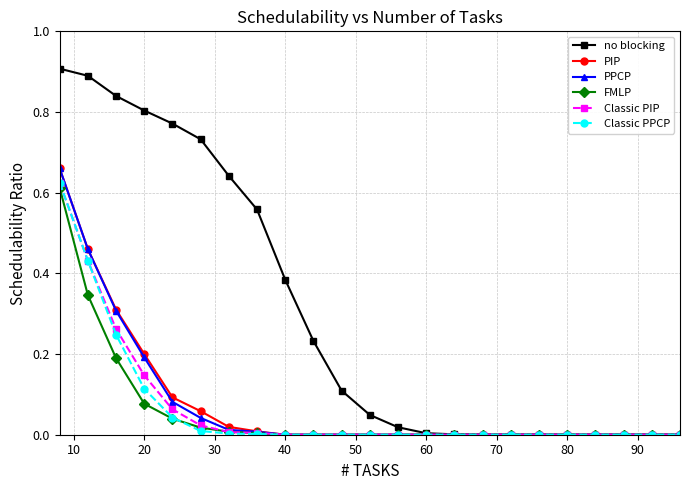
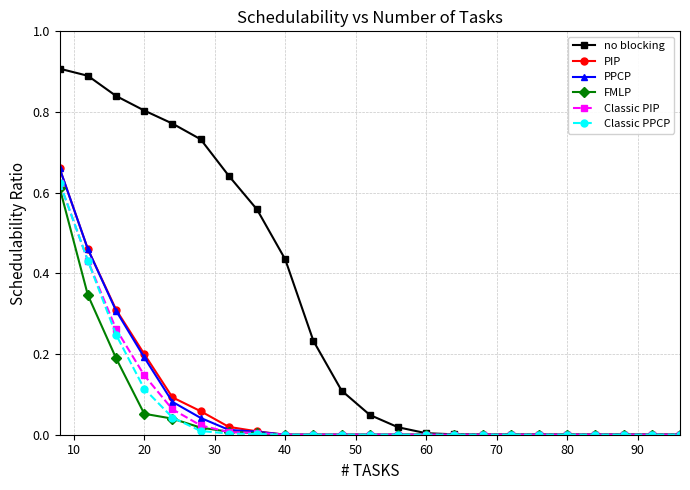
  {
    "no blocking": {
      "20": 0.80,
-     "40": 0.38
+     "40": 0.43
    },
    "PIP": {
      "20": 0.20
    },
    "PPCP": {
      "20": 0.19
    },
    "FMLP": {
-     "20": 0.08
+     "20": 0.05
    },
    "Classic PIP": {
      "20": 0.15
    },
    "Classic PPCP": {
      "20": 0.11
    }
  }
